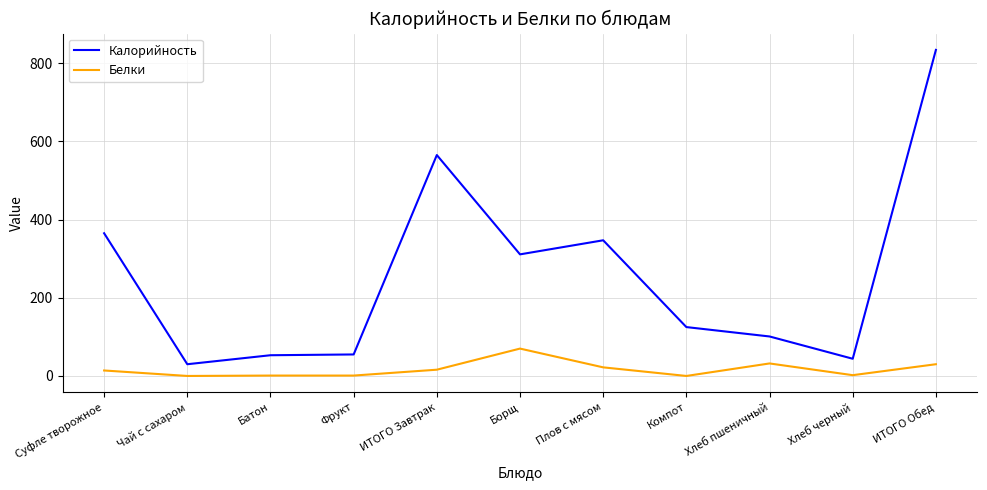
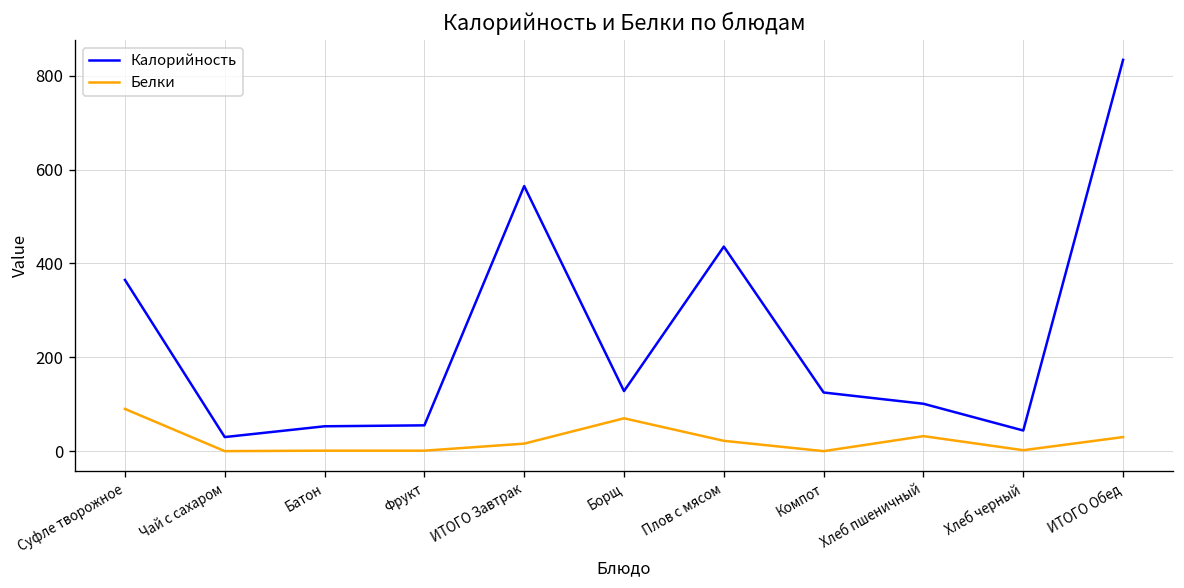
  {
    "Калорийность": {
      "Суфле творожное": 370,
      "Чай с сахаром": 30,
      "Батон": 50,
      "Фрукт": 60,
      "ИТОГО Завтрак": 570,
-     "Борщ": 310,
-     "Плов с мясом": 350,
+     "Борщ": 130,
+     "Плов с мясом": 440,
      "Компот": 130,
      "Хлеб пшеничный": 100,
      "Хлеб черный": 40,
      "ИТОГО Обед": 830
    },
    "Белки": {
-     "Суфле творожное": 10,
+     "Суфле творожное": 90,
      "Чай с сахаром": 0,
      "Батон": 0,
      "Фрукт": 0,
      "ИТОГО Завтрак": 20,
      "Борщ": 70,
      "Плов с мясом": 20,
      "Компот": 0,
      "Хлеб пшеничный": 30,
      "Хлеб черный": 0,
      "ИТОГО Обед": 30
    }
  }
